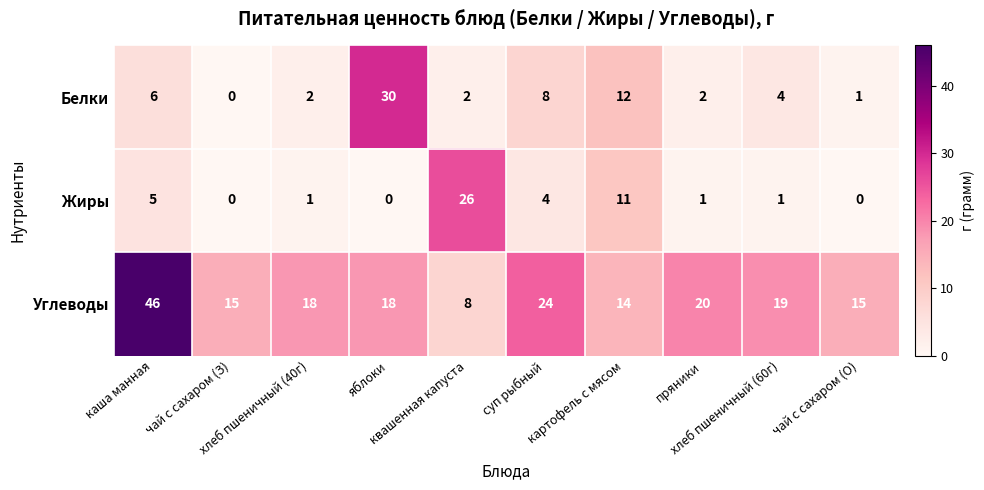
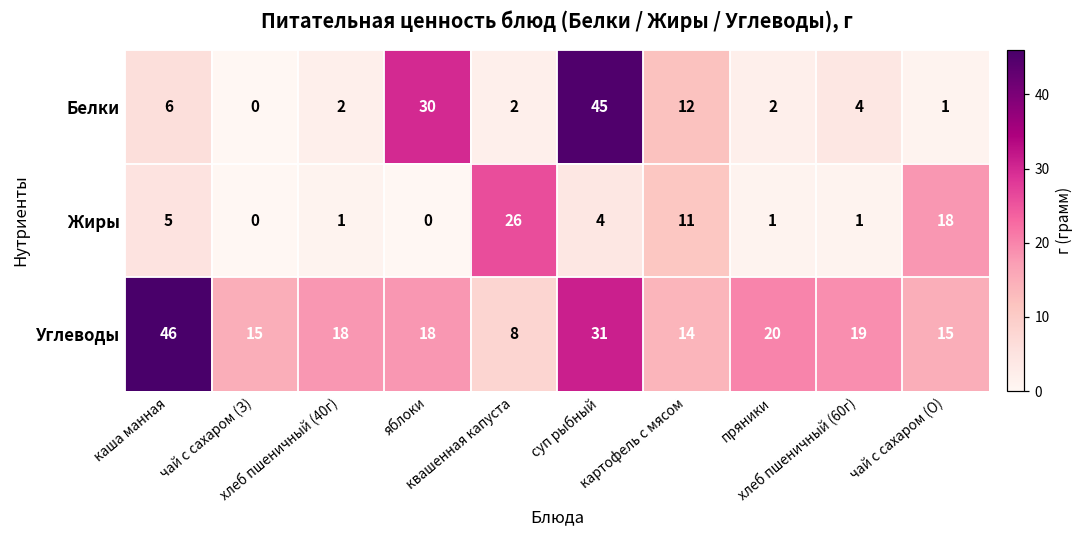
  {
    "Белки": {
      "каша манная": 6,
      "чай с сахаром (З)": 0,
      "хлеб пшеничный (40г)": 2,
      "яблоки": 30,
      "квашенная капуста": 2,
-     "суп рыбный": 8,
+     "суп рыбный": 45,
      "картофель с мясом": 12,
      "пряники": 2,
      "хлеб пшеничный (60г)": 4,
      "чай с сахаром (О)": 1
    },
    "Жиры": {
      "каша манная": 5,
      "чай с сахаром (З)": 0,
      "хлеб пшеничный (40г)": 1,
      "яблоки": 0,
      "квашенная капуста": 26,
      "суп рыбный": 4,
      "картофель с мясом": 11,
      "пряники": 1,
      "хлеб пшеничный (60г)": 1,
-     "чай с сахаром (О)": 0
+     "чай с сахаром (О)": 18
    },
    "Углеводы": {
      "каша манная": 46,
      "чай с сахаром (З)": 15,
      "хлеб пшеничный (40г)": 18,
      "яблоки": 18,
      "квашенная капуста": 8,
-     "суп рыбный": 24,
+     "суп рыбный": 31,
      "картофель с мясом": 14,
      "пряники": 20,
      "хлеб пшеничный (60г)": 19,
      "чай с сахаром (О)": 15
    }
  }
